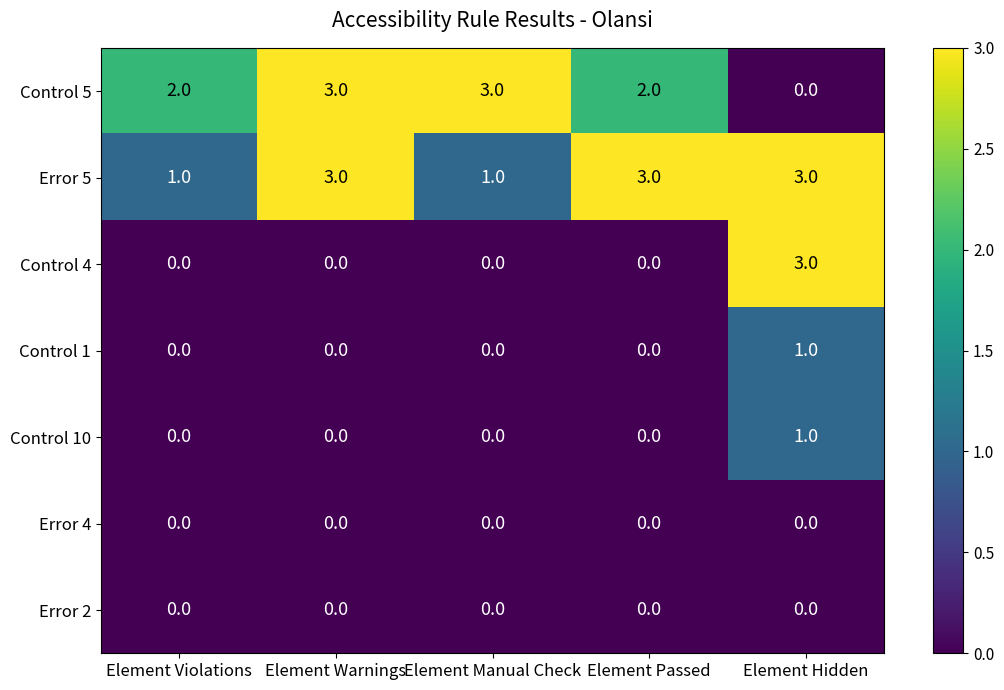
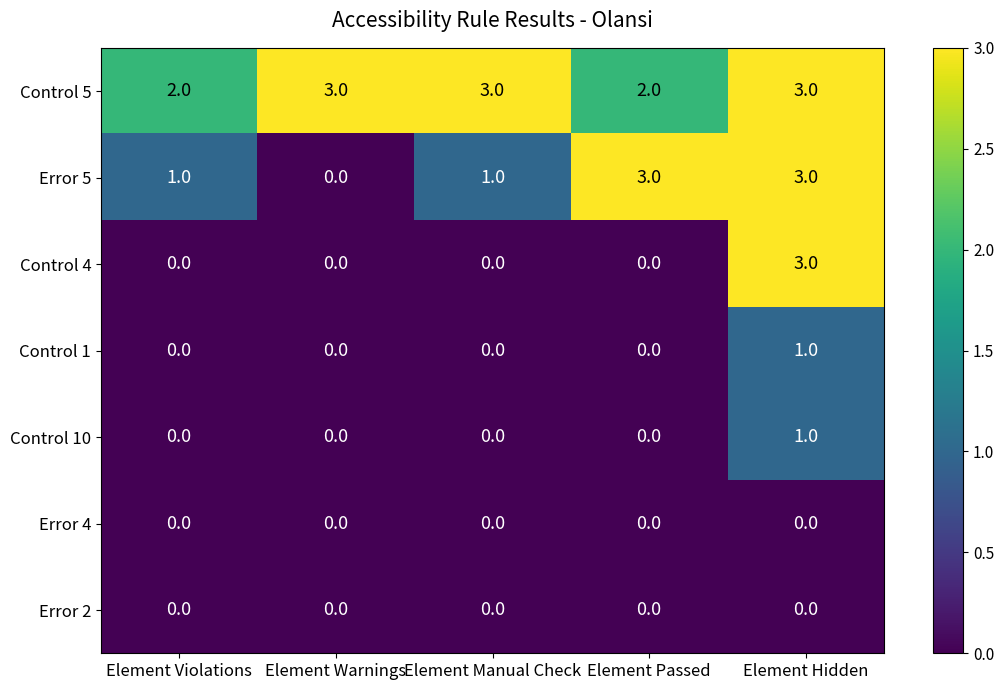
  {
    "Control 5": {
      "Element Violations": 2.0,
      "Element Warnings": 3.0,
      "Element Manual Check": 3.0,
      "Element Passed": 2.0,
-     "Element Hidden": 0.0
+     "Element Hidden": 3.0
    },
    "Error 5": {
      "Element Violations": 1.0,
-     "Element Warnings": 3.0,
+     "Element Warnings": 0.0,
      "Element Manual Check": 1.0,
      "Element Passed": 3.0,
      "Element Hidden": 3.0
    },
    "Control 4": {
      "Element Violations": 0.0,
      "Element Warnings": 0.0,
      "Element Manual Check": 0.0,
      "Element Passed": 0.0,
      "Element Hidden": 3.0
    },
    "Control 1": {
      "Element Violations": 0.0,
      "Element Warnings": 0.0,
      "Element Manual Check": 0.0,
      "Element Passed": 0.0,
      "Element Hidden": 1.0
    },
    "Control 10": {
      "Element Violations": 0.0,
      "Element Warnings": 0.0,
      "Element Manual Check": 0.0,
      "Element Passed": 0.0,
      "Element Hidden": 1.0
    },
    "Error 4": {
      "Element Violations": 0.0,
      "Element Warnings": 0.0,
      "Element Manual Check": 0.0,
      "Element Passed": 0.0,
      "Element Hidden": 0.0
    },
    "Error 2": {
      "Element Violations": 0.0,
      "Element Warnings": 0.0,
      "Element Manual Check": 0.0,
      "Element Passed": 0.0,
      "Element Hidden": 0.0
    }
  }
